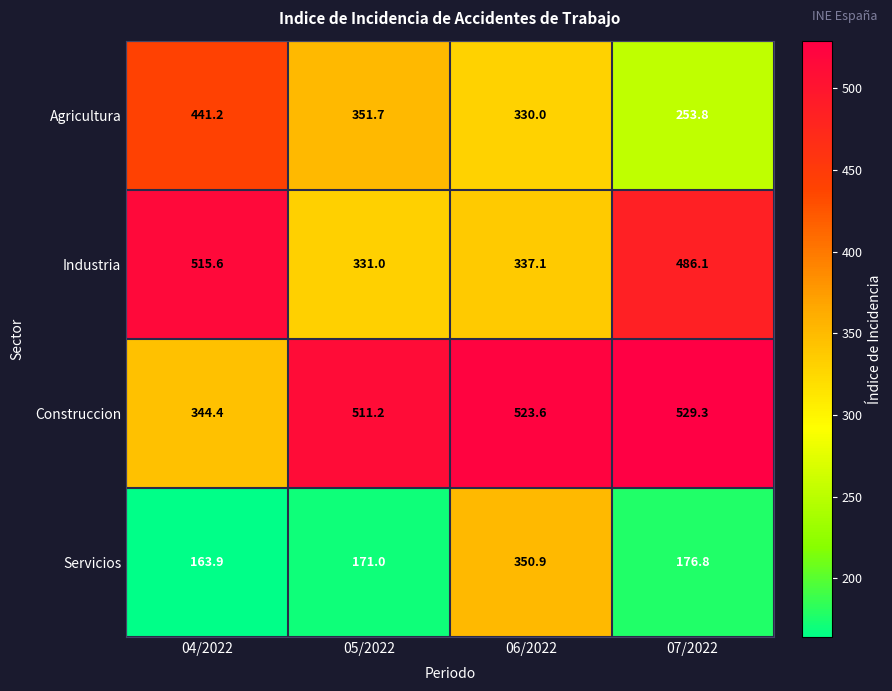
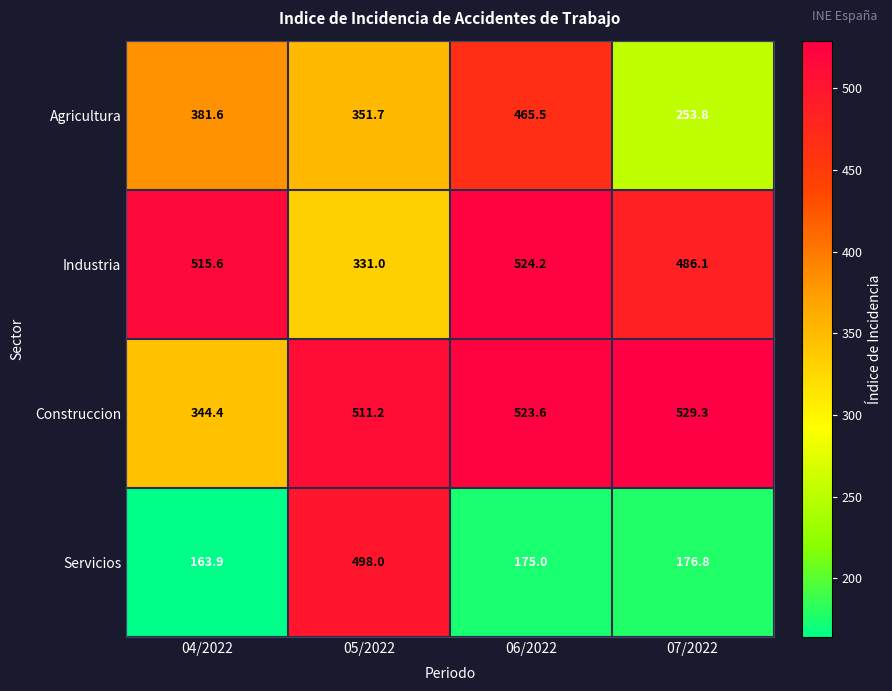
  {
    "Agricultura": {
-     "04/2022": 441.2,
+     "04/2022": 381.6,
      "05/2022": 351.7,
-     "06/2022": 330.0,
+     "06/2022": 465.5,
      "07/2022": 253.8
    },
    "Industria": {
      "04/2022": 515.6,
      "05/2022": 331.0,
-     "06/2022": 337.1,
+     "06/2022": 524.2,
      "07/2022": 486.1
    },
    "Construccion": {
      "04/2022": 344.4,
      "05/2022": 511.2,
      "06/2022": 523.6,
      "07/2022": 529.3
    },
    "Servicios": {
      "04/2022": 163.9,
-     "05/2022": 171.0,
-     "06/2022": 350.9,
+     "05/2022": 498.0,
+     "06/2022": 175.0,
      "07/2022": 176.8
    }
  }
